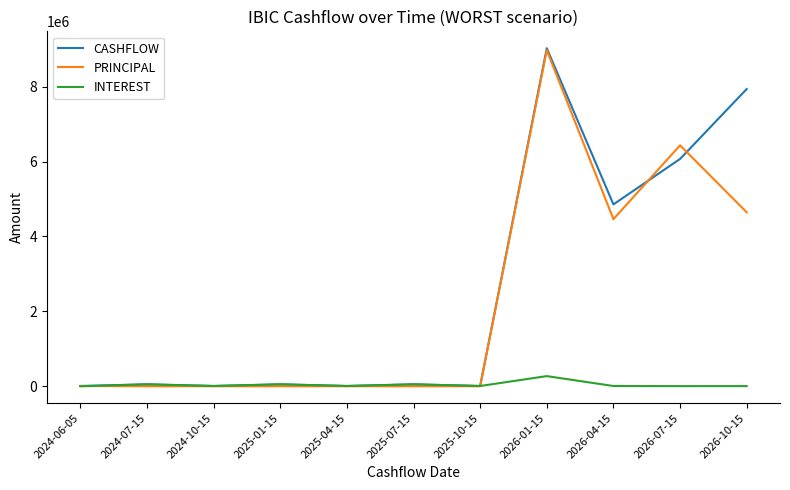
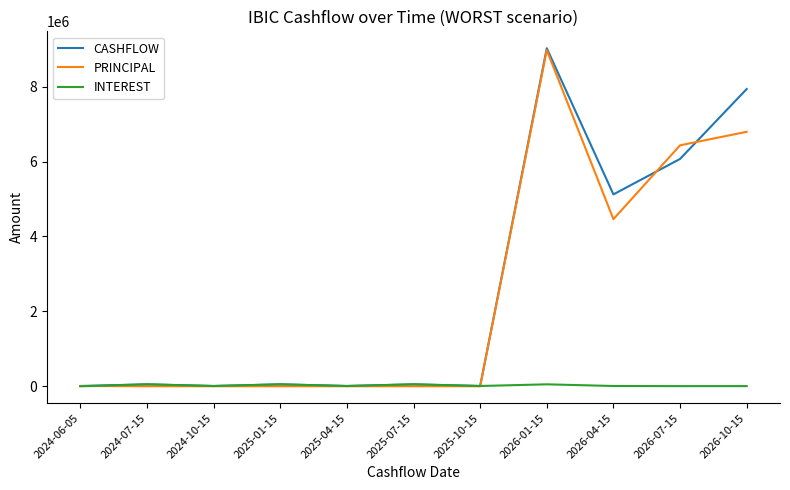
  {
    "CASHFLOW": {
-     "2026-04-15": 4900000,
+     "2026-04-15": 5100000,
      "2026-07-15": 6100000,
      "2026-10-15": 7900000
    },
    "PRINCIPAL": {
      "2026-04-15": 4500000,
      "2026-07-15": 6400000,
-     "2026-10-15": 4600000
+     "2026-10-15": 6800000
    },
    "INTEREST": {
-     "2026-01-15": 300000,
+     "2026-01-15": 100000,
      "2026-04-15": 0,
      "2026-07-15": 0,
      "2026-10-15": 0
    }
  }
